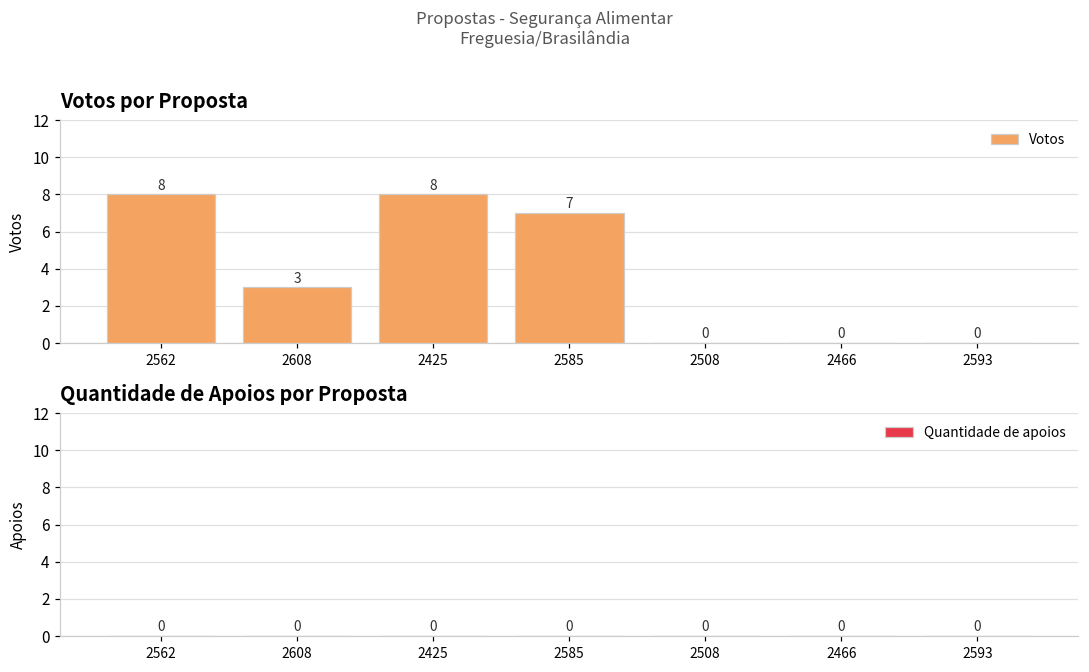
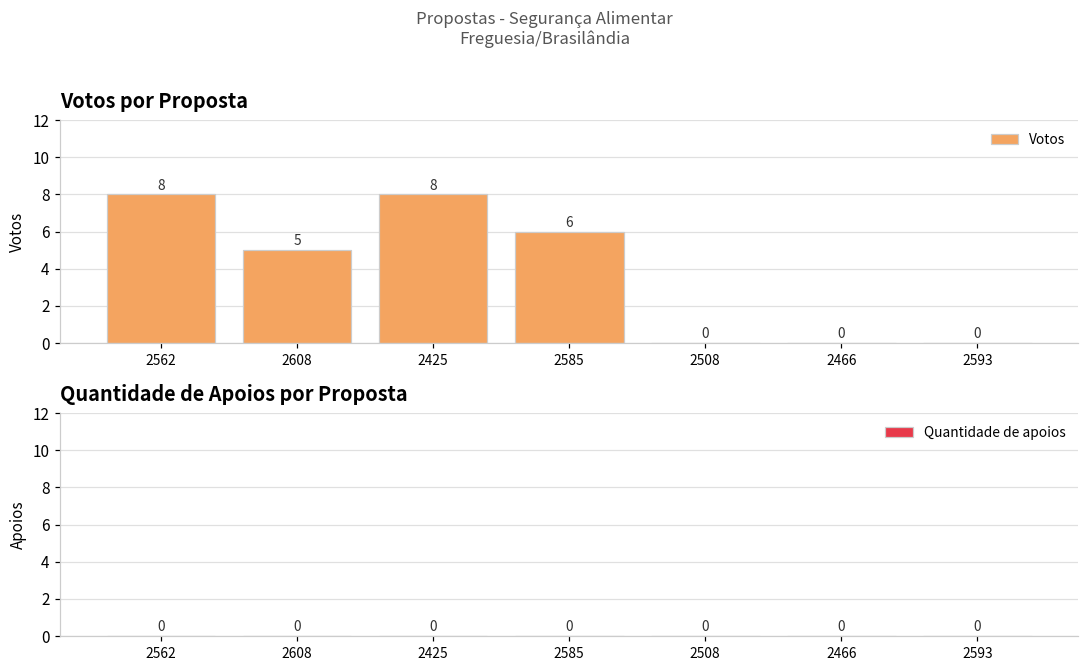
  {
    "Votos por Proposta": {
      "2562": 8,
-     "2608": 3,
+     "2608": 5,
      "2425": 8,
-     "2585": 7,
+     "2585": 6,
      "2508": 0,
      "2466": 0,
      "2593": 0
    },
    "Quantidade de Apoios por Proposta": {
      "2562": 0,
      "2608": 0,
      "2425": 0,
      "2585": 0,
      "2508": 0,
      "2466": 0,
      "2593": 0
    }
  }
